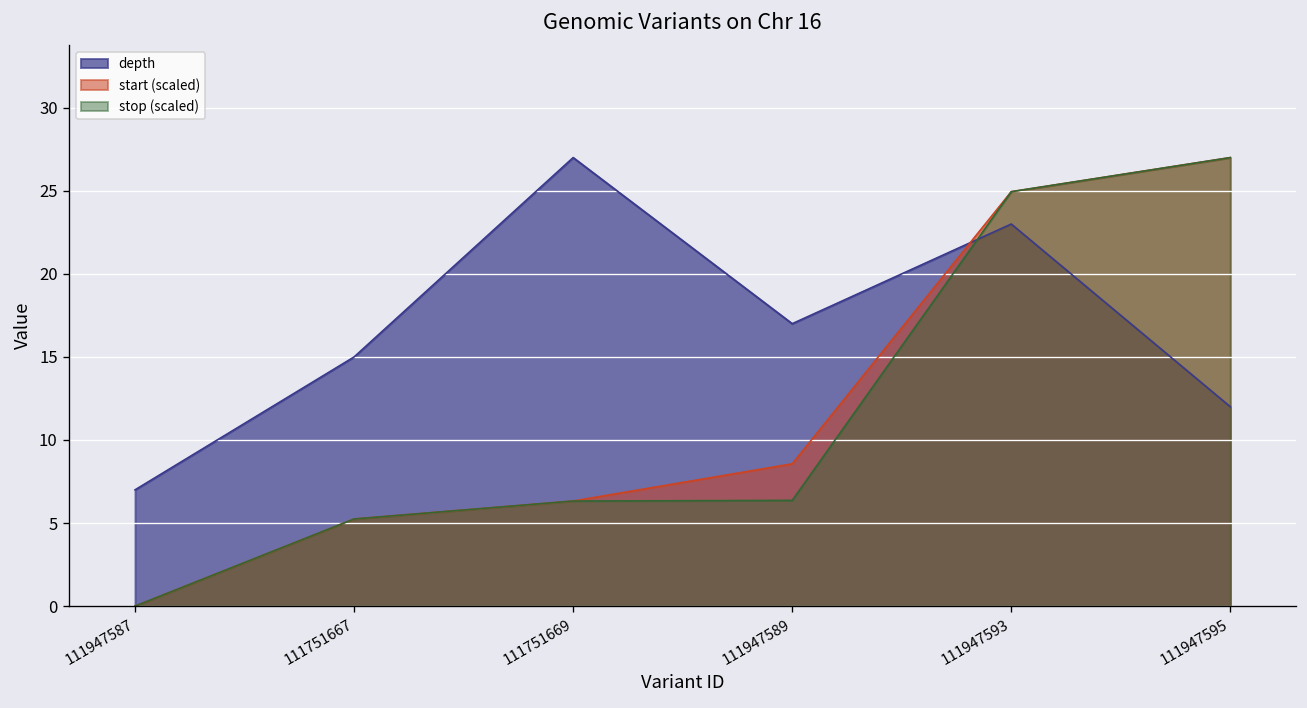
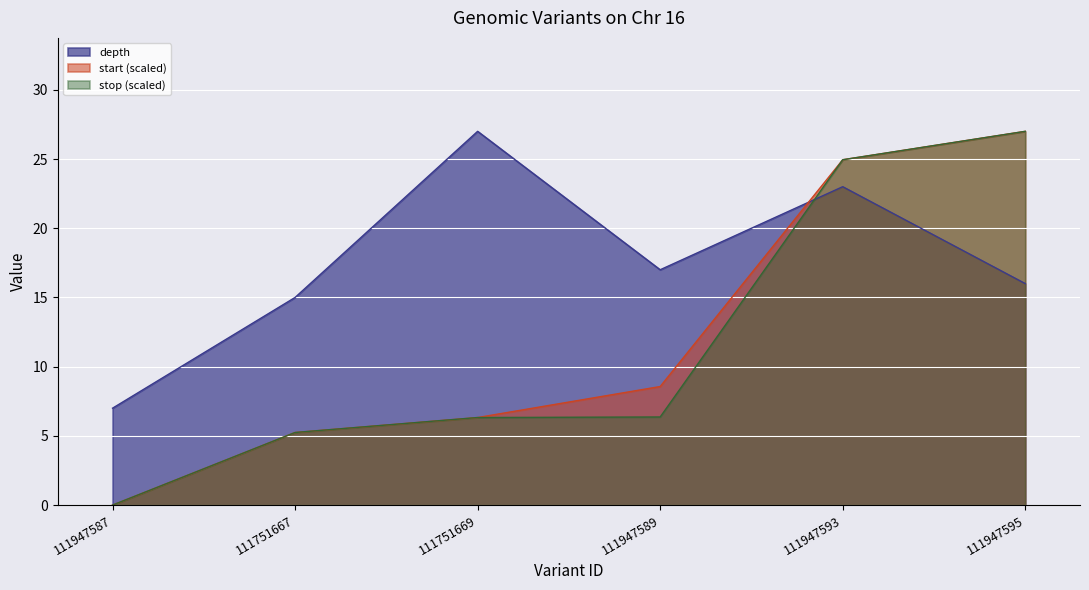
  {
    "depth": {
      "111947587": 7,
      "111751667": 15,
      "111751669": 27,
      "111947589": 17,
      "111947593": 23,
-     "111947595": 12
+     "111947595": 16
    },
    "start (scaled)": {
      "111947589": 8.6
    },
    "stop (scaled)": {
      "111947589": 6.4
    }
  }
